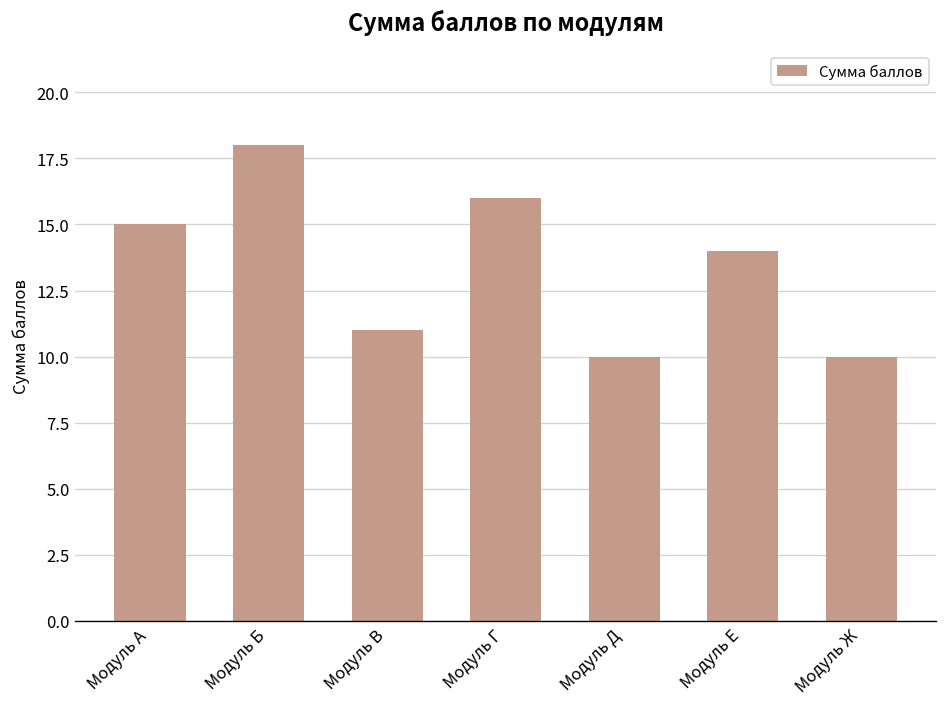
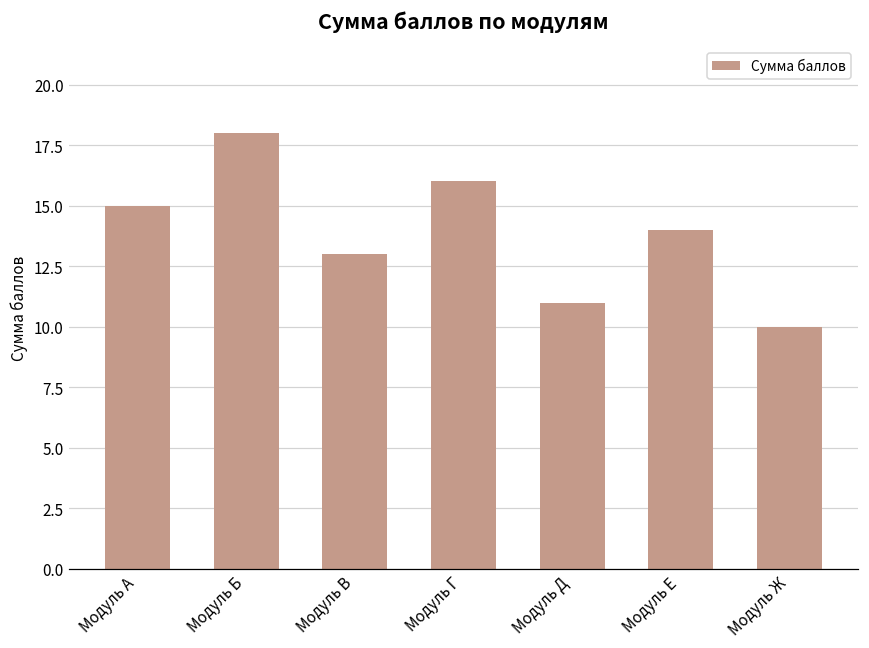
  {
    "Модуль А": 15,
    "Модуль Б": 18,
-   "Модуль В": 11,
+   "Модуль В": 13,
    "Модуль Г": 16,
-   "Модуль Д": 10,
+   "Модуль Д": 11,
    "Модуль Е": 14,
    "Модуль Ж": 10
  }
